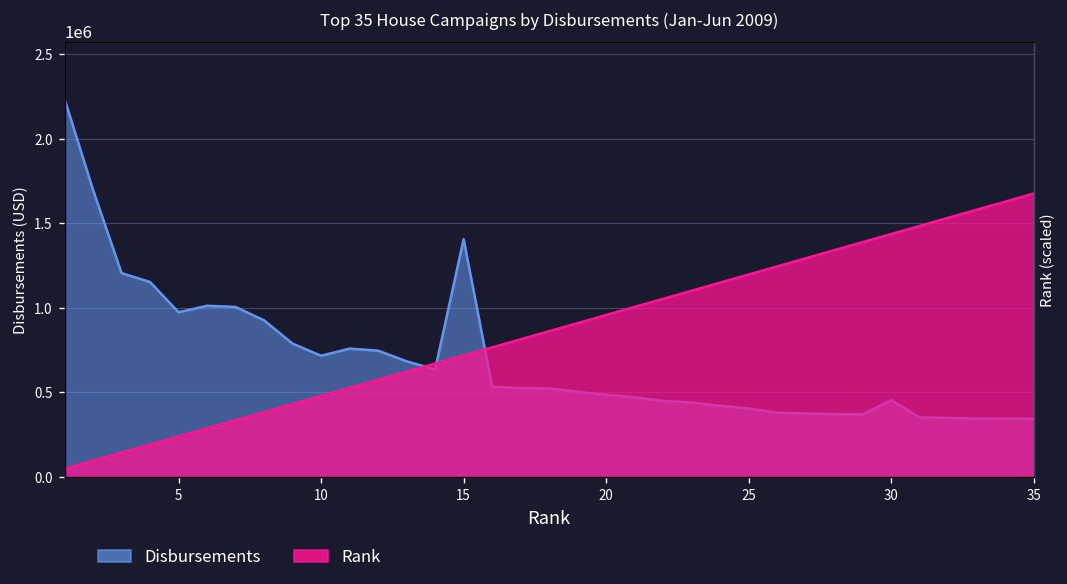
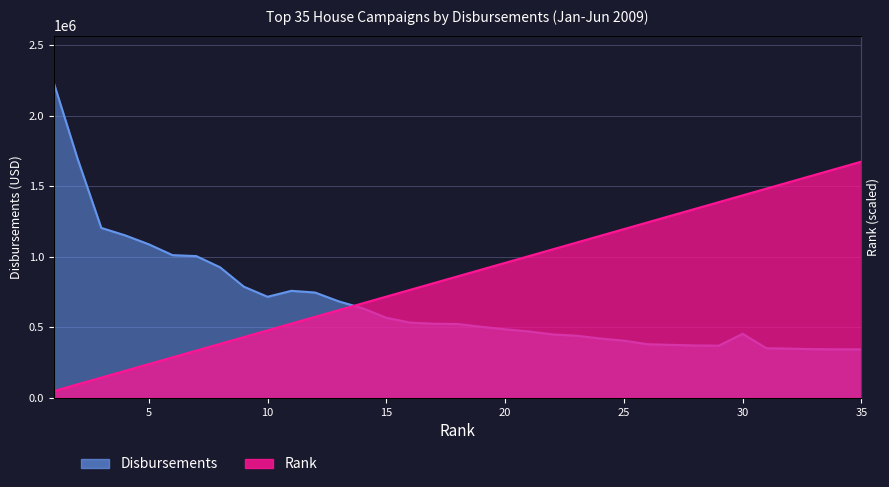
  {
    "Disbursements": {
-     "5": 970000,
+     "5": 1090000,
      "10": 720000,
-     "15": 1410000,
+     "15": 570000,
      "20": 490000,
      "25": 410000,
      "30": 450000,
      "35": 340000
    }
  }
